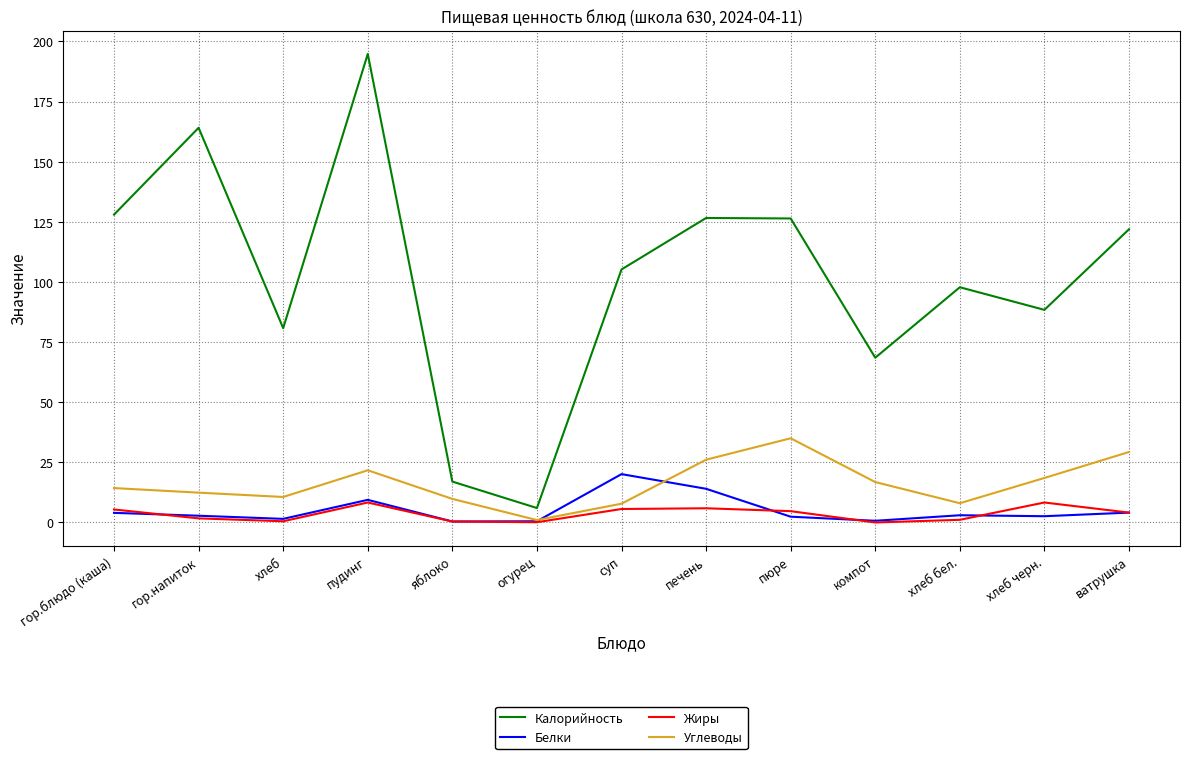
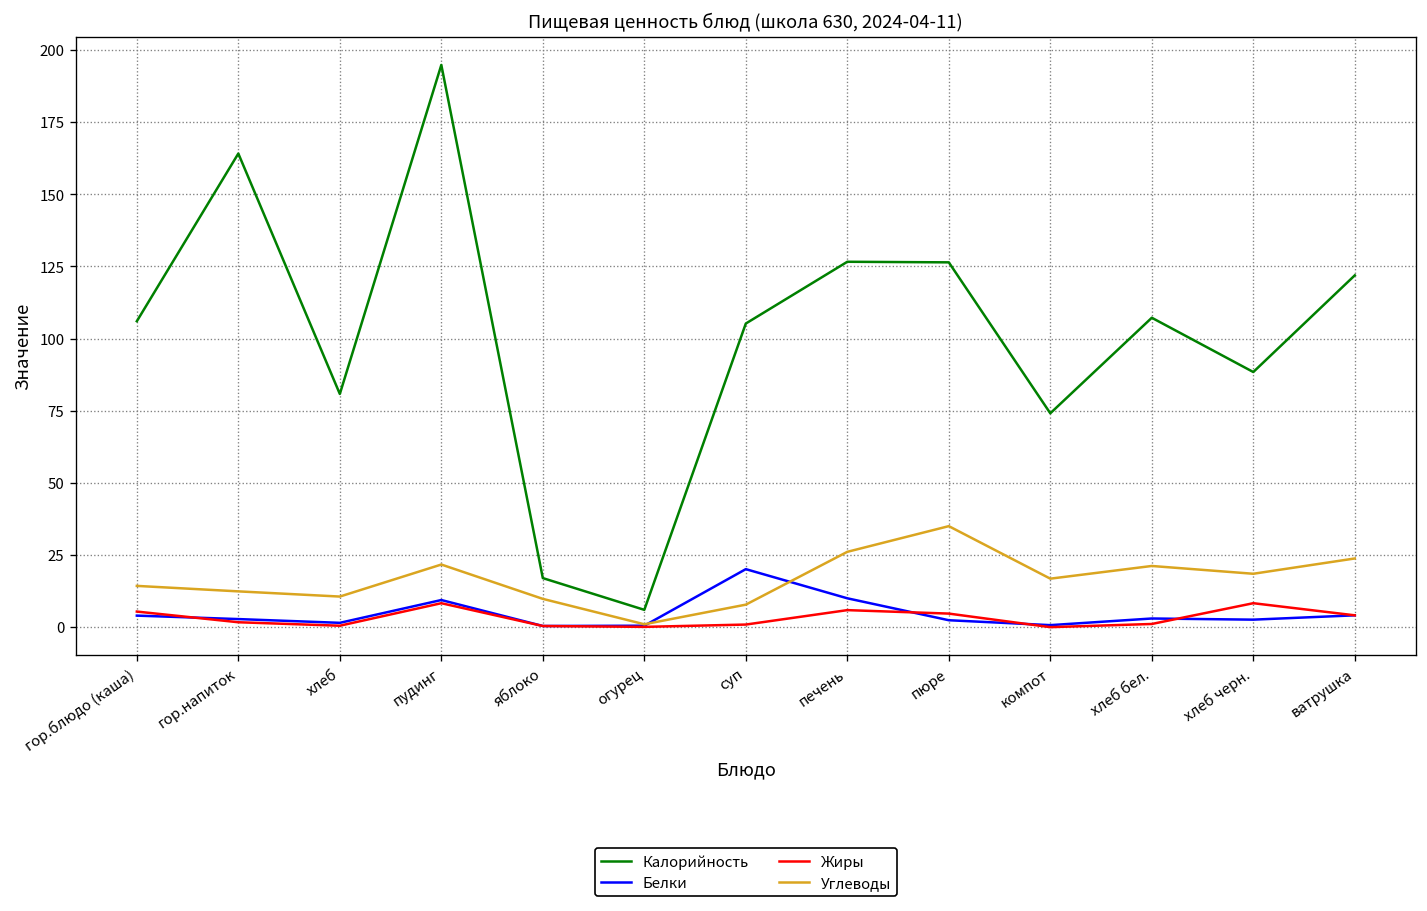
  {
    "Калорийность": {
-     "гор.блюдо (каша)": 128,
+     "гор.блюдо (каша)": 106,
      "гор.напиток": 164,
      "хлеб": 81,
      "пудинг": 195,
      "яблоко": 17,
      "огурец": 6,
      "суп": 105,
      "печень": 127,
      "пюре": 126,
-     "компот": 69,
-     "хлеб бел.": 98,
+     "компот": 74,
+     "хлеб бел.": 107,
      "хлеб черн.": 88,
      "ватрушка": 122
    },
    "Белки": {
      "гор.блюдо (каша)": 4,
      "гор.напиток": 3,
      "пудинг": 9,
      "суп": 20,
-     "печень": 14,
+     "печень": 10,
      "пюре": 2,
      "хлеб бел.": 3,
      "хлеб черн.": 3
    },
    "Жиры": {
      "гор.блюдо (каша)": 5,
      "гор.напиток": 2,
      "пудинг": 8,
-     "суп": 6,
+     "суп": 1,
      "печень": 6,
      "пюре": 5,
      "хлеб бел.": 1,
      "хлеб черн.": 8
    },
    "Углеводы": {
      "гор.блюдо (каша)": 14,
      "гор.напиток": 12,
      "хлеб": 11,
      "пудинг": 22,
      "яблоко": 10,
      "суп": 8,
      "печень": 26,
      "пюре": 35,
      "компот": 17,
-     "хлеб бел.": 8,
+     "хлеб бел.": 21,
      "хлеб черн.": 19,
-     "ватрушка": 29
+     "ватрушка": 24
    }
  }
